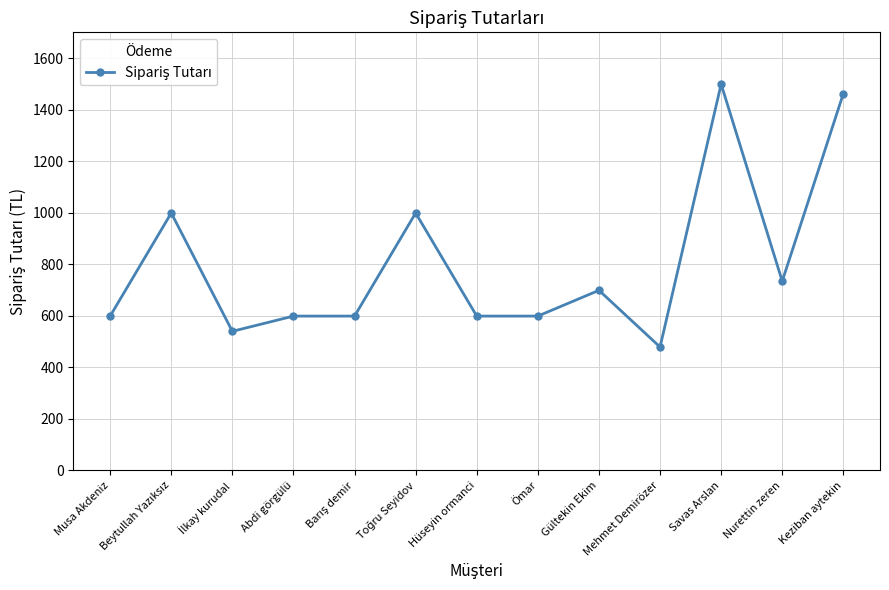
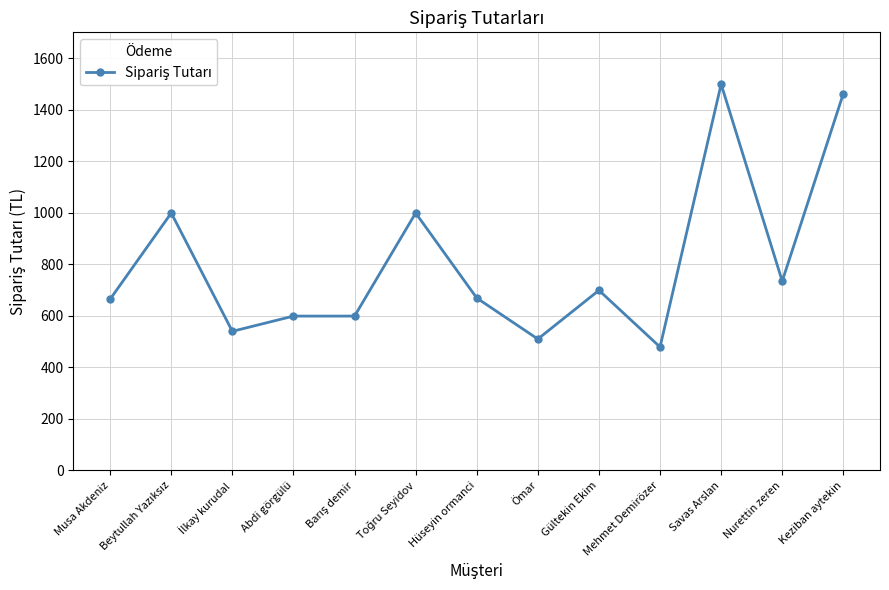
  {
-   "Musa Akdeniz": 600,
+   "Musa Akdeniz": 660,
    "Beytullah Yazıksız": 1000,
    "İlkay kurudal": 540,
    "Abdi görgülü": 600,
    "Barış demir": 600,
    "Toğru Seyidov": 1000,
-   "Hüseyin ormanci": 600,
-   "Ömar": 600,
+   "Hüseyin ormanci": 670,
+   "Ömar": 510,
    "Gültekin Ekim": 700,
    "Mehmet Demirözer": 480,
    "Savas Arslan": 1500,
    "Nurettin zeren": 730,
    "Keziban aytekin": 1460
  }
